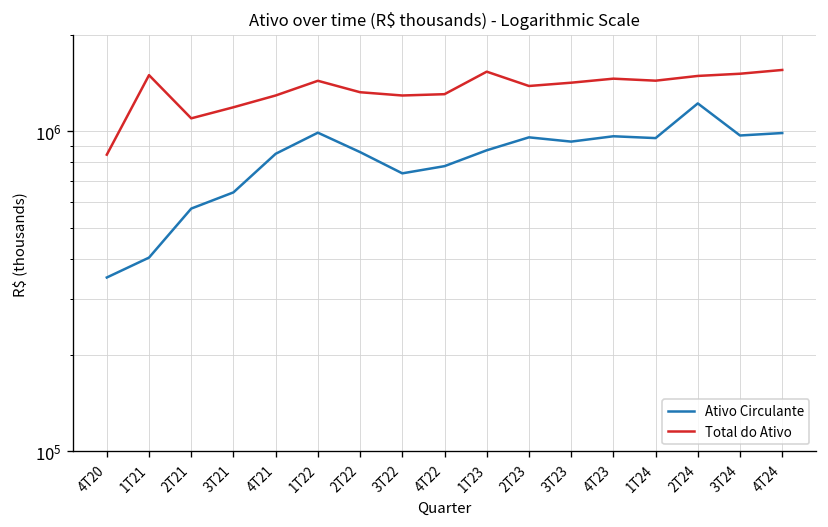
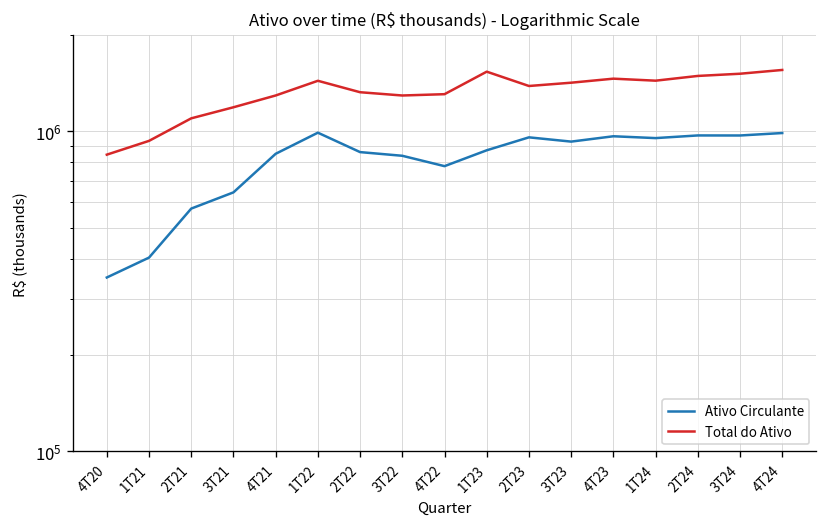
  {
    "Ativo Circulante": {
      "4T20": 350000,
      "1T21": 400000,
      "2T21": 570000,
      "3T21": 640000,
      "4T21": 850000,
      "1T22": 990000,
      "2T22": 860000,
-     "3T22": 740000,
+     "3T22": 840000,
      "4T22": 780000,
      "1T23": 870000,
      "2T23": 960000,
      "3T23": 930000,
      "4T23": 970000,
      "1T24": 950000,
-     "2T24": 1200000,
+     "2T24": 970000,
      "3T24": 970000,
      "4T24": 990000
    },
    "Total do Ativo": {
      "4T20": 850000,
-     "1T21": 1500000,
+     "1T21": 930000,
      "2T21": 1100000,
      "3T21": 1200000,
      "4T21": 1300000,
      "1T22": 1400000,
      "2T22": 1300000,
      "3T22": 1300000,
      "4T22": 1300000,
      "1T23": 1500000,
      "2T23": 1400000,
      "3T23": 1400000,
      "4T23": 1500000,
      "1T24": 1400000,
      "2T24": 1500000,
      "3T24": 1500000,
      "4T24": 1600000
    }
  }
